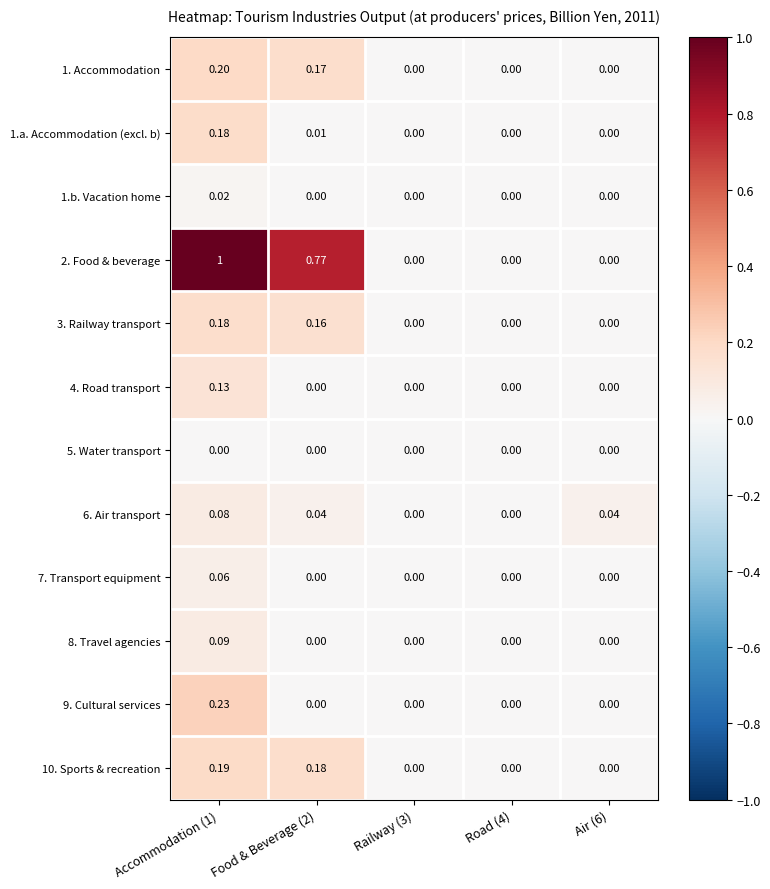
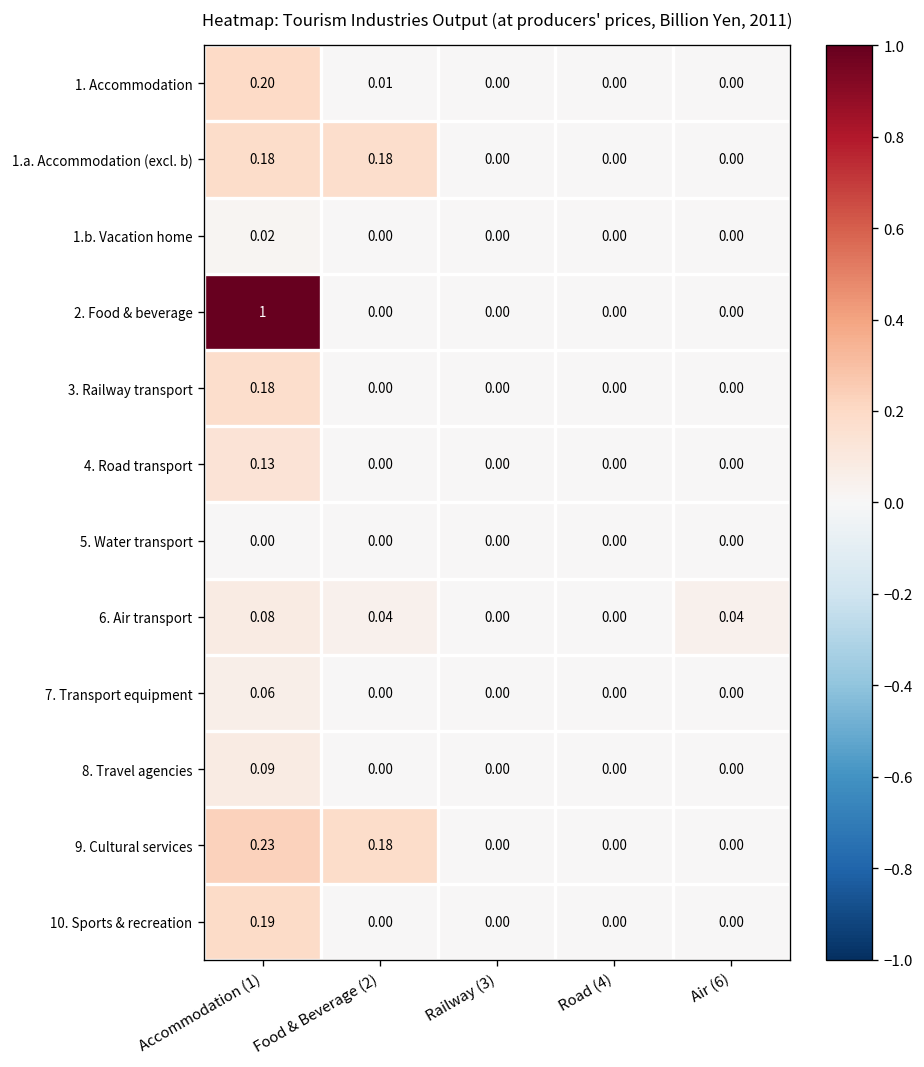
  {
    "1. Accommodation": {
      "Accommodation (1)": 0.20,
-     "Food & Beverage (2)": 0.17,
+     "Food & Beverage (2)": 0.01,
      "Railway (3)": 0.00,
      "Road (4)": 0.00,
      "Air (6)": 0.00
    },
    "1.a. Accommodation (excl. b)": {
      "Accommodation (1)": 0.18,
-     "Food & Beverage (2)": 0.01,
+     "Food & Beverage (2)": 0.18,
      "Railway (3)": 0.00,
      "Road (4)": 0.00,
      "Air (6)": 0.00
    },
    "1.b. Vacation home": {
      "Accommodation (1)": 0.02,
      "Food & Beverage (2)": 0.00,
      "Railway (3)": 0.00,
      "Road (4)": 0.00,
      "Air (6)": 0.00
    },
    "2. Food & beverage": {
      "Accommodation (1)": 1,
-     "Food & Beverage (2)": 0.77,
+     "Food & Beverage (2)": 0.00,
      "Railway (3)": 0.00,
      "Road (4)": 0.00,
      "Air (6)": 0.00
    },
    "3. Railway transport": {
      "Accommodation (1)": 0.18,
-     "Food & Beverage (2)": 0.16,
+     "Food & Beverage (2)": 0.00,
      "Railway (3)": 0.00,
      "Road (4)": 0.00,
      "Air (6)": 0.00
    },
    "4. Road transport": {
      "Accommodation (1)": 0.13,
      "Food & Beverage (2)": 0.00,
      "Railway (3)": 0.00,
      "Road (4)": 0.00,
      "Air (6)": 0.00
    },
    "5. Water transport": {
      "Accommodation (1)": 0.00,
      "Food & Beverage (2)": 0.00,
      "Railway (3)": 0.00,
      "Road (4)": 0.00,
      "Air (6)": 0.00
    },
    "6. Air transport": {
      "Accommodation (1)": 0.08,
      "Food & Beverage (2)": 0.04,
      "Railway (3)": 0.00,
      "Road (4)": 0.00,
      "Air (6)": 0.04
    },
    "7. Transport equipment": {
      "Accommodation (1)": 0.06,
      "Food & Beverage (2)": 0.00,
      "Railway (3)": 0.00,
      "Road (4)": 0.00,
      "Air (6)": 0.00
    },
    "8. Travel agencies": {
      "Accommodation (1)": 0.09,
      "Food & Beverage (2)": 0.00,
      "Railway (3)": 0.00,
      "Road (4)": 0.00,
      "Air (6)": 0.00
    },
    "9. Cultural services": {
      "Accommodation (1)": 0.23,
-     "Food & Beverage (2)": 0.00,
+     "Food & Beverage (2)": 0.18,
      "Railway (3)": 0.00,
      "Road (4)": 0.00,
      "Air (6)": 0.00
    },
    "10. Sports & recreation": {
      "Accommodation (1)": 0.19,
-     "Food & Beverage (2)": 0.18,
+     "Food & Beverage (2)": 0.00,
      "Railway (3)": 0.00,
      "Road (4)": 0.00,
      "Air (6)": 0.00
    }
  }
